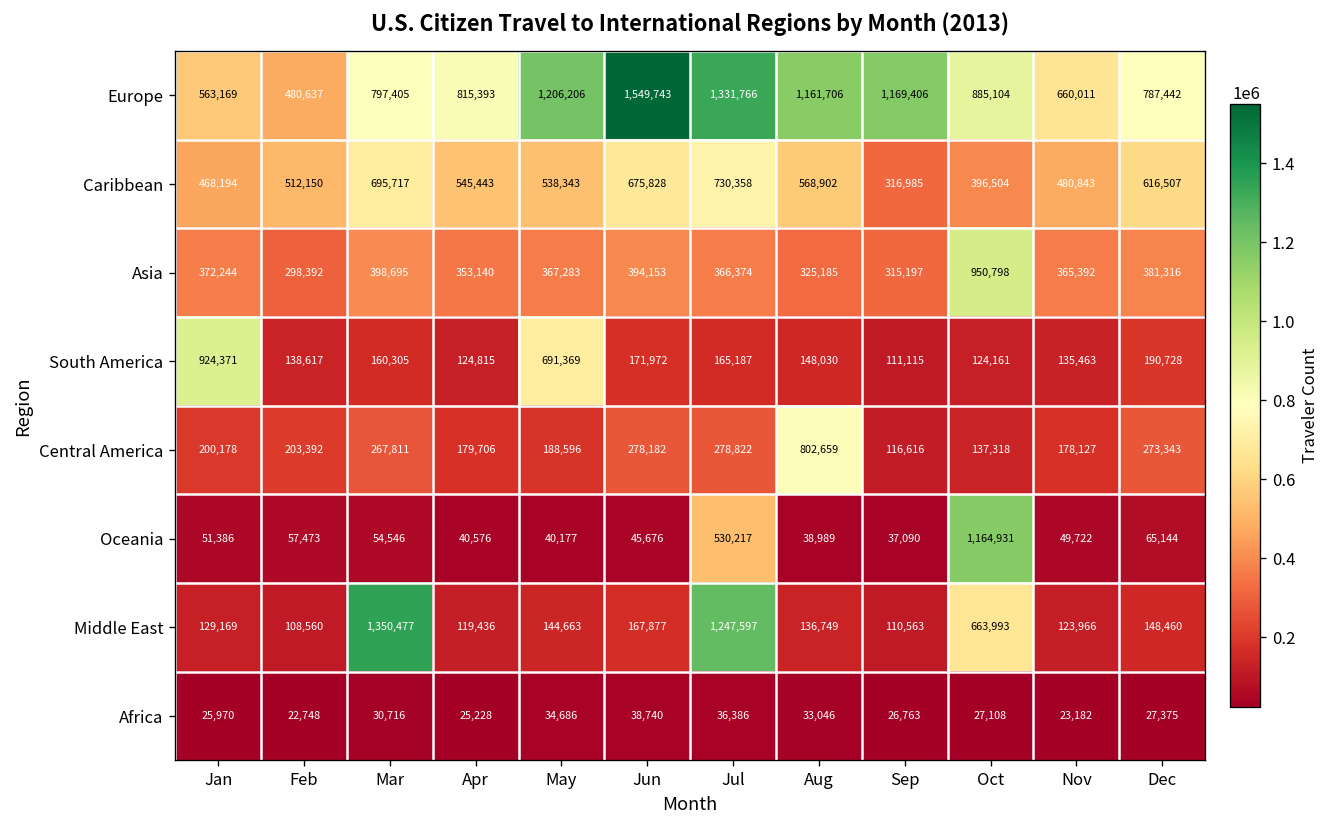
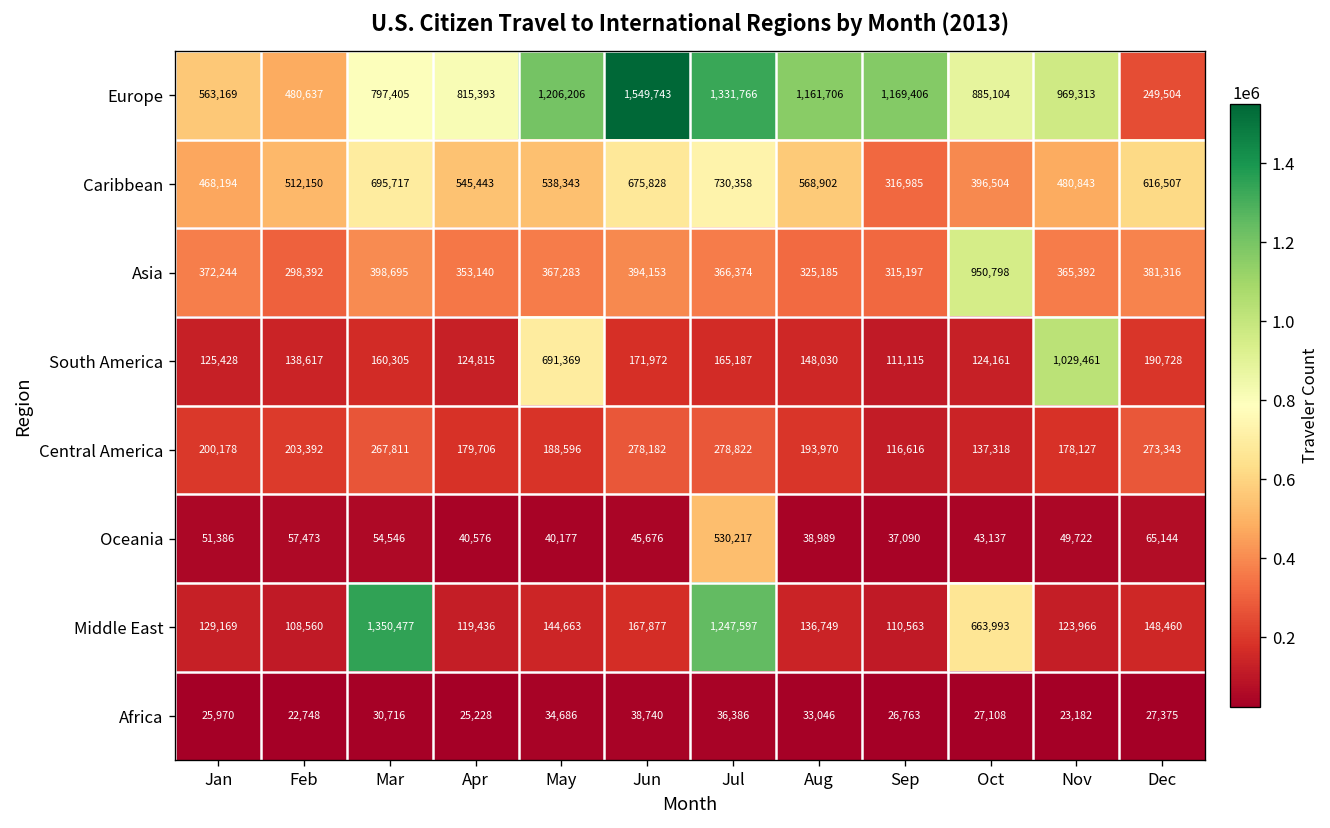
  {
    "Europe": {
      "Jan": "563,169",
      "Feb": "480,637",
      "Mar": "797,405",
      "Apr": "815,393",
      "May": "1,206,206",
      "Jun": "1,549,743",
      "Jul": "1,331,766",
      "Aug": "1,161,706",
      "Sep": "1,169,406",
      "Oct": "885,104",
-     "Nov": "660,011",
-     "Dec": "787,442"
+     "Nov": "969,313",
+     "Dec": "249,504"
    },
    "Caribbean": {
      "Jan": "468,194",
      "Feb": "512,150",
      "Mar": "695,717",
      "Apr": "545,443",
      "May": "538,343",
      "Jun": "675,828",
      "Jul": "730,358",
      "Aug": "568,902",
      "Sep": "316,985",
      "Oct": "396,504",
      "Nov": "480,843",
      "Dec": "616,507"
    },
    "Asia": {
      "Jan": "372,244",
      "Feb": "298,392",
      "Mar": "398,695",
      "Apr": "353,140",
      "May": "367,283",
      "Jun": "394,153",
      "Jul": "366,374",
      "Aug": "325,185",
      "Sep": "315,197",
      "Oct": "950,798",
      "Nov": "365,392",
      "Dec": "381,316"
    },
    "South America": {
-     "Jan": "924,371",
+     "Jan": "125,428",
      "Feb": "138,617",
      "Mar": "160,305",
      "Apr": "124,815",
      "May": "691,369",
      "Jun": "171,972",
      "Jul": "165,187",
      "Aug": "148,030",
      "Sep": "111,115",
      "Oct": "124,161",
-     "Nov": "135,463",
+     "Nov": "1,029,461",
      "Dec": "190,728"
    },
    "Central America": {
      "Jan": "200,178",
      "Feb": "203,392",
      "Mar": "267,811",
      "Apr": "179,706",
      "May": "188,596",
      "Jun": "278,182",
      "Jul": "278,822",
-     "Aug": "802,659",
+     "Aug": "193,970",
      "Sep": "116,616",
      "Oct": "137,318",
      "Nov": "178,127",
      "Dec": "273,343"
    },
    "Oceania": {
      "Jan": "51,386",
      "Feb": "57,473",
      "Mar": "54,546",
      "Apr": "40,576",
      "May": "40,177",
      "Jun": "45,676",
      "Jul": "530,217",
      "Aug": "38,989",
      "Sep": "37,090",
-     "Oct": "1,164,931",
+     "Oct": "43,137",
      "Nov": "49,722",
      "Dec": "65,144"
    },
    "Middle East": {
      "Jan": "129,169",
      "Feb": "108,560",
      "Mar": "1,350,477",
      "Apr": "119,436",
      "May": "144,663",
      "Jun": "167,877",
      "Jul": "1,247,597",
      "Aug": "136,749",
      "Sep": "110,563",
      "Oct": "663,993",
      "Nov": "123,966",
      "Dec": "148,460"
    },
    "Africa": {
      "Jan": "25,970",
      "Feb": "22,748",
      "Mar": "30,716",
      "Apr": "25,228",
      "May": "34,686",
      "Jun": "38,740",
      "Jul": "36,386",
      "Aug": "33,046",
      "Sep": "26,763",
      "Oct": "27,108",
      "Nov": "23,182",
      "Dec": "27,375"
    }
  }
